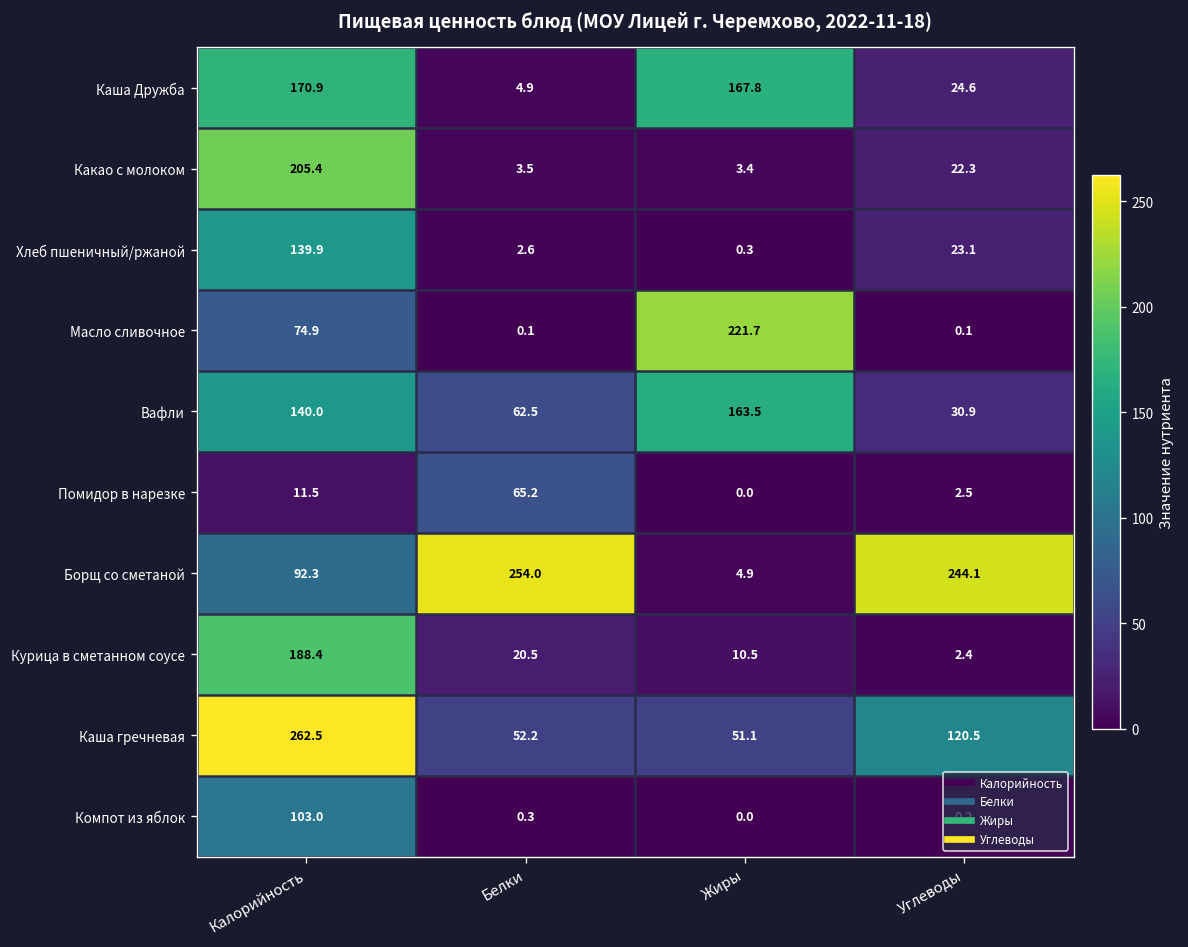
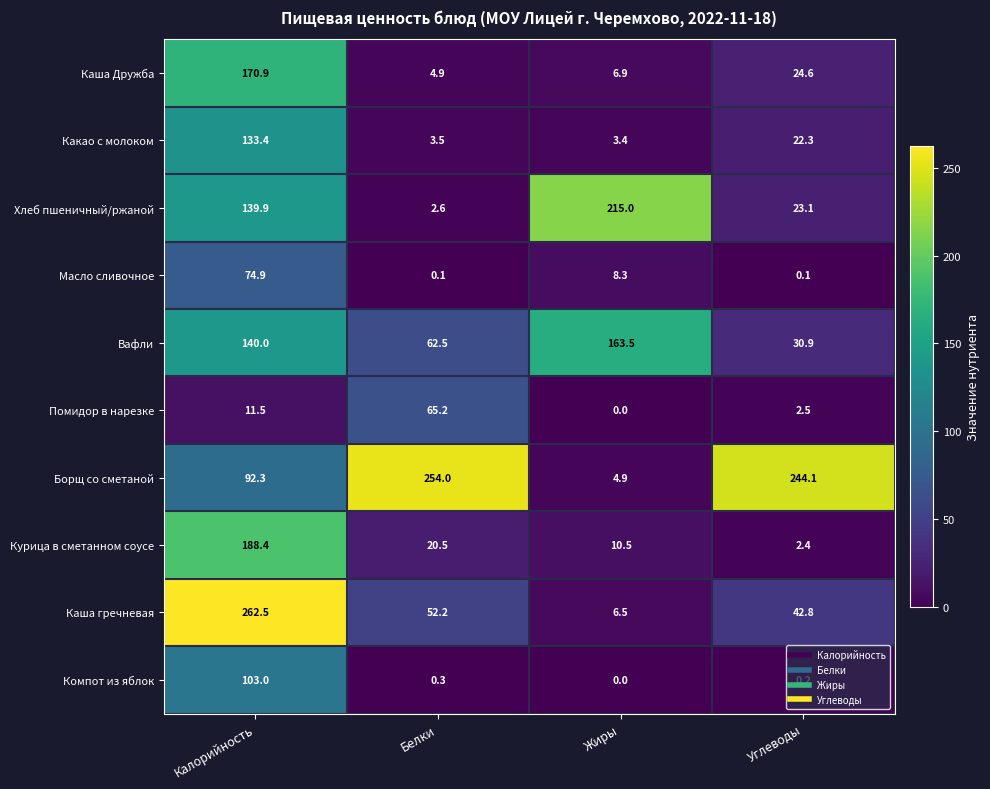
  {
    "Каша Дружба": {
      "Калорийность": 170.9,
      "Белки": 4.9,
-     "Жиры": 167.8,
+     "Жиры": 6.9,
      "Углеводы": 24.6
    },
    "Какао с молоком": {
-     "Калорийность": 205.4,
+     "Калорийность": 133.4,
      "Белки": 3.5,
      "Жиры": 3.4,
      "Углеводы": 22.3
    },
    "Хлеб пшеничный/ржаной": {
      "Калорийность": 139.9,
      "Белки": 2.6,
-     "Жиры": 0.3,
+     "Жиры": 215.0,
      "Углеводы": 23.1
    },
    "Масло сливочное": {
      "Калорийность": 74.9,
      "Белки": 0.1,
-     "Жиры": 221.7,
+     "Жиры": 8.3,
      "Углеводы": 0.1
    },
    "Вафли": {
      "Калорийность": 140.0,
      "Белки": 62.5,
      "Жиры": 163.5,
      "Углеводы": 30.9
    },
    "Помидор в нарезке": {
      "Калорийность": 11.5,
      "Белки": 65.2,
      "Жиры": 0.0,
      "Углеводы": 2.5
    },
    "Борщ со сметаной": {
      "Калорийность": 92.3,
      "Белки": 254.0,
      "Жиры": 4.9,
      "Углеводы": 244.1
    },
    "Курица в сметанном соусе": {
      "Калорийность": 188.4,
      "Белки": 20.5,
      "Жиры": 10.5,
      "Углеводы": 2.4
    },
    "Каша гречневая": {
      "Калорийность": 262.5,
      "Белки": 52.2,
-     "Жиры": 51.1,
-     "Углеводы": 120.5
+     "Жиры": 6.5,
+     "Углеводы": 42.8
    },
    "Компот из яблок": {
      "Калорийность": 103.0,
      "Белки": 0.3,
      "Жиры": 0.0
    }
  }
